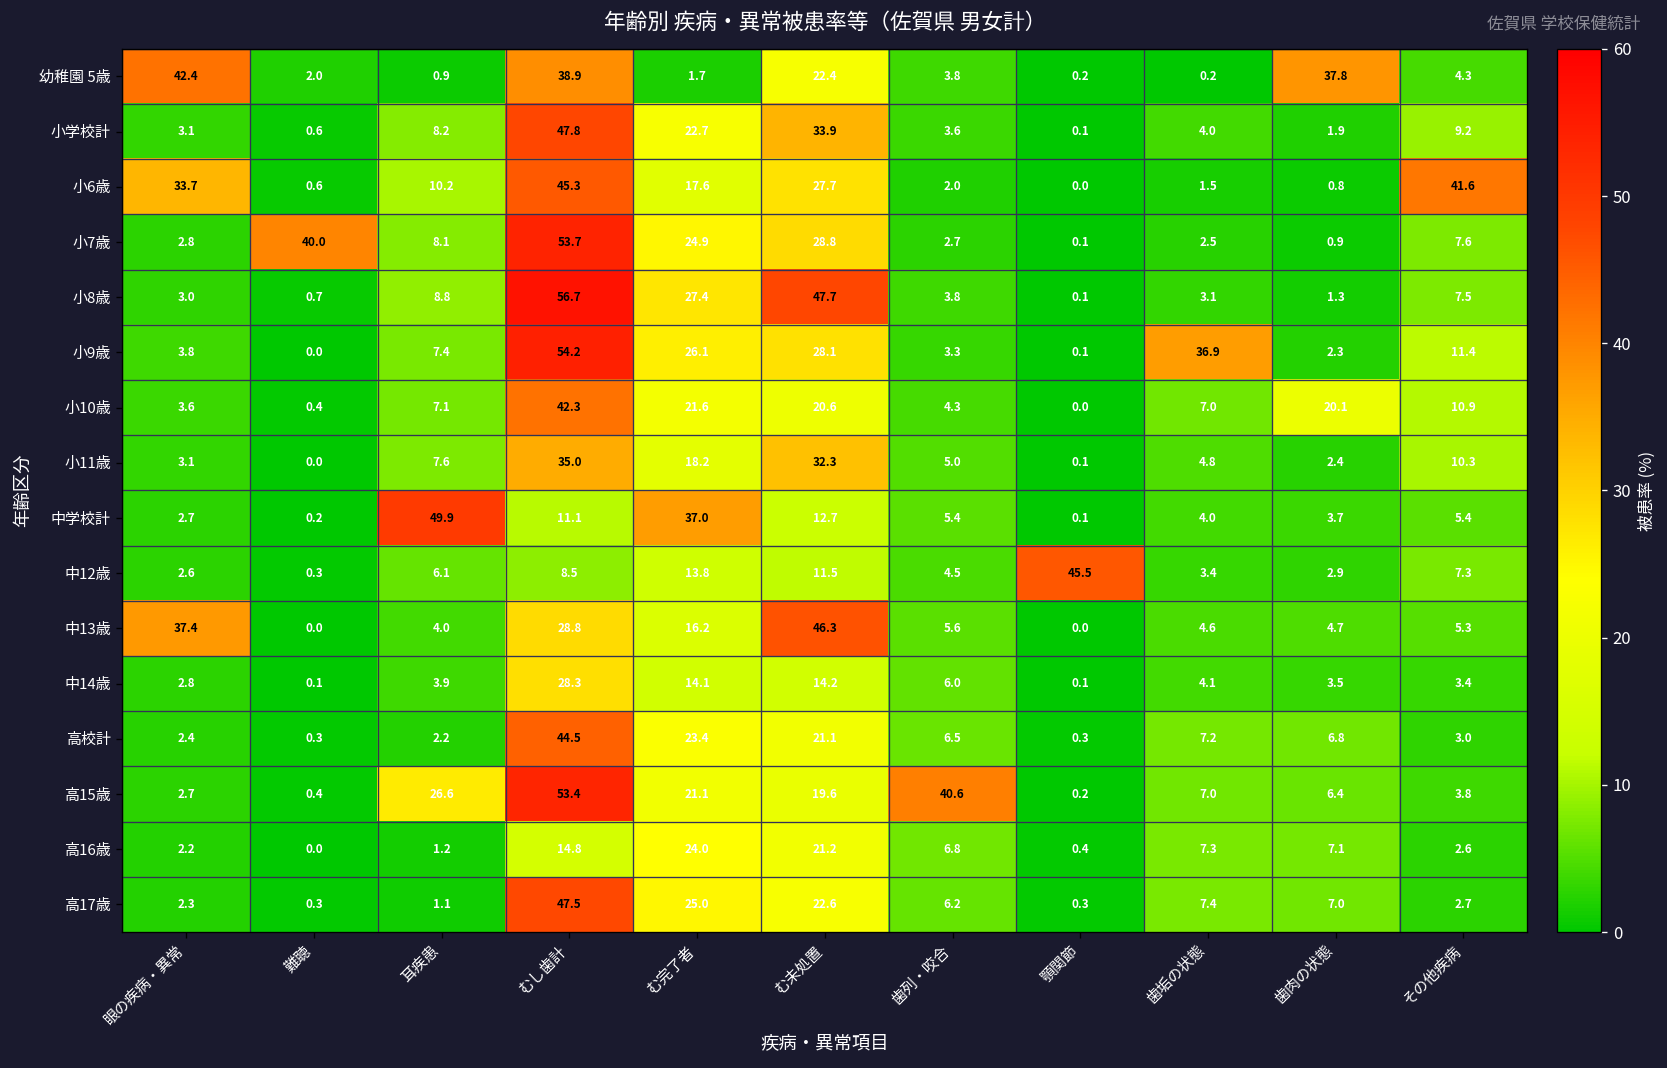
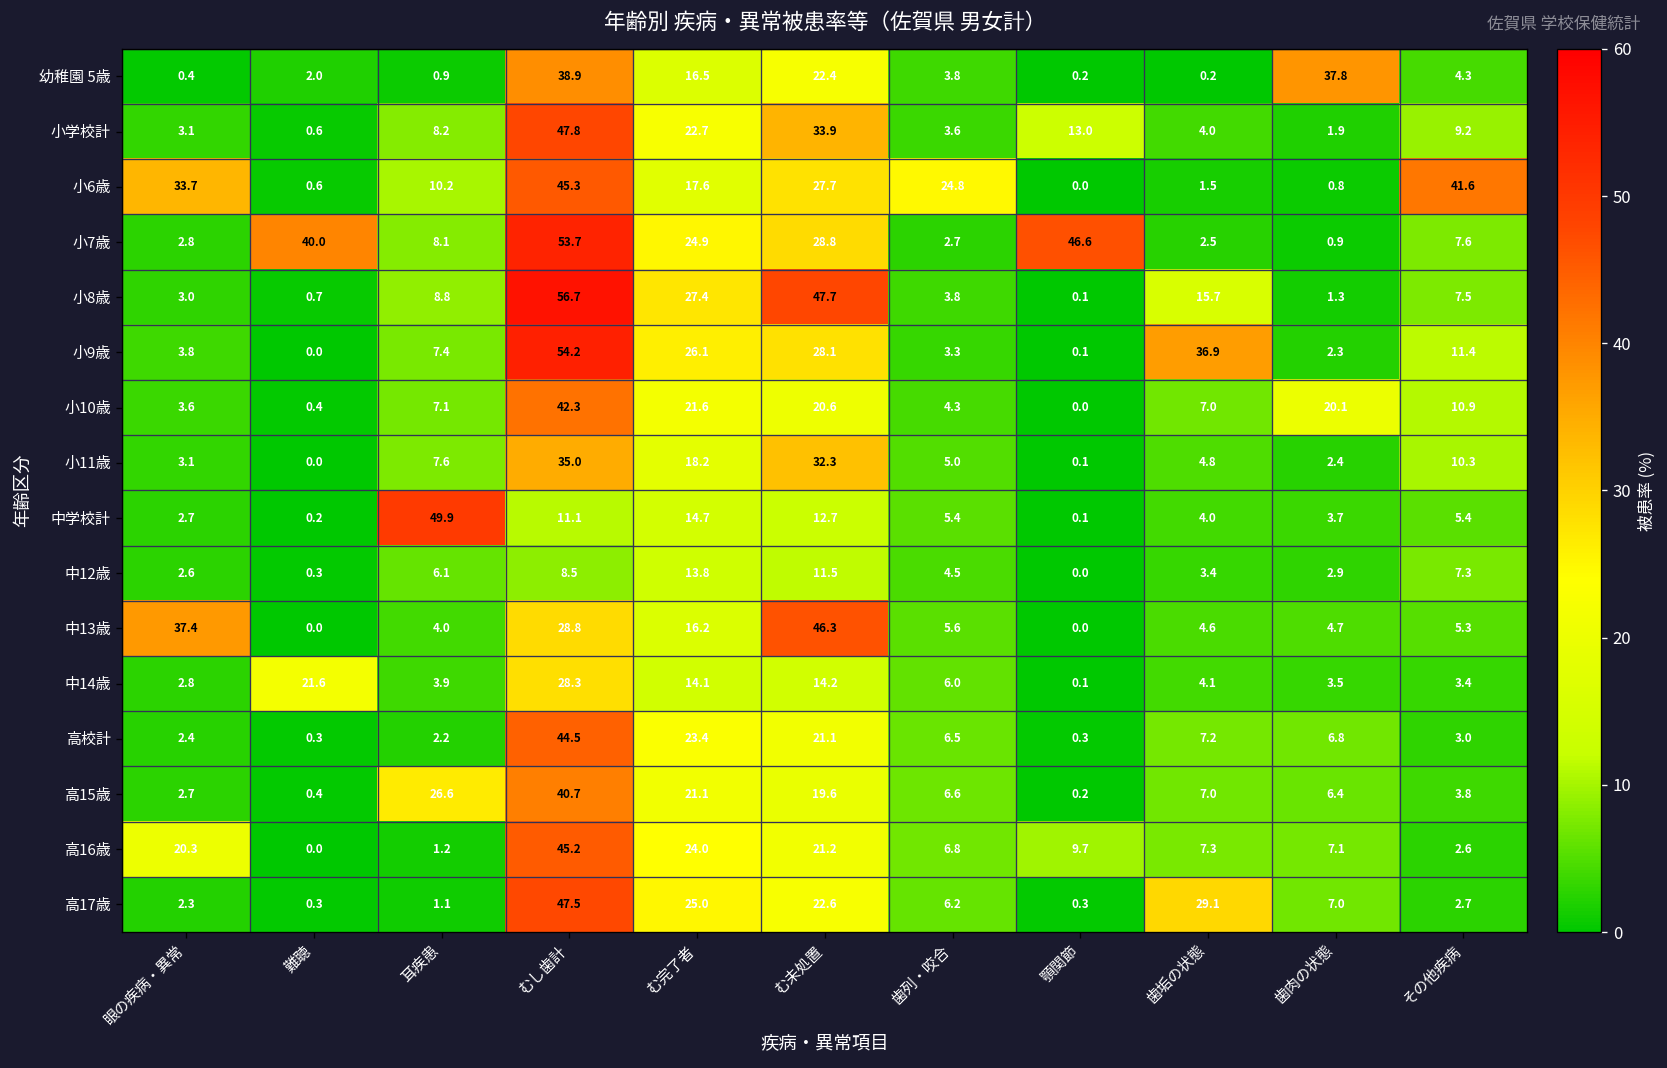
  {
    "幼稚園 5歳": {
-     "眼の疾病・異常": 42.4,
+     "眼の疾病・異常": 0.4,
      "難聴": 2.0,
      "耳疾患": 0.9,
      "むし歯計": 38.9,
-     "む完了者": 1.7,
+     "む完了者": 16.5,
      "む未処置": 22.4,
      "歯列・咬合": 3.8,
      "顎関節": 0.2,
      "歯垢の状態": 0.2,
      "歯肉の状態": 37.8,
      "その他疾病": 4.3
    },
    "小学校計": {
      "眼の疾病・異常": 3.1,
      "難聴": 0.6,
      "耳疾患": 8.2,
      "むし歯計": 47.8,
      "む完了者": 22.7,
      "む未処置": 33.9,
      "歯列・咬合": 3.6,
-     "顎関節": 0.1,
+     "顎関節": 13.0,
      "歯垢の状態": 4.0,
      "歯肉の状態": 1.9,
      "その他疾病": 9.2
    },
    "小6歳": {
      "眼の疾病・異常": 33.7,
      "難聴": 0.6,
      "耳疾患": 10.2,
      "むし歯計": 45.3,
      "む完了者": 17.6,
      "む未処置": 27.7,
-     "歯列・咬合": 2.0,
+     "歯列・咬合": 24.8,
      "顎関節": 0.0,
      "歯垢の状態": 1.5,
      "歯肉の状態": 0.8,
      "その他疾病": 41.6
    },
    "小7歳": {
      "眼の疾病・異常": 2.8,
      "難聴": 40.0,
      "耳疾患": 8.1,
      "むし歯計": 53.7,
      "む完了者": 24.9,
      "む未処置": 28.8,
      "歯列・咬合": 2.7,
-     "顎関節": 0.1,
+     "顎関節": 46.6,
      "歯垢の状態": 2.5,
      "歯肉の状態": 0.9,
      "その他疾病": 7.6
    },
    "小8歳": {
      "眼の疾病・異常": 3.0,
      "難聴": 0.7,
      "耳疾患": 8.8,
      "むし歯計": 56.7,
      "む完了者": 27.4,
      "む未処置": 47.7,
      "歯列・咬合": 3.8,
      "顎関節": 0.1,
-     "歯垢の状態": 3.1,
+     "歯垢の状態": 15.7,
      "歯肉の状態": 1.3,
      "その他疾病": 7.5
    },
    "小9歳": {
      "眼の疾病・異常": 3.8,
      "難聴": 0.0,
      "耳疾患": 7.4,
      "むし歯計": 54.2,
      "む完了者": 26.1,
      "む未処置": 28.1,
      "歯列・咬合": 3.3,
      "顎関節": 0.1,
      "歯垢の状態": 36.9,
      "歯肉の状態": 2.3,
      "その他疾病": 11.4
    },
    "小10歳": {
      "眼の疾病・異常": 3.6,
      "難聴": 0.4,
      "耳疾患": 7.1,
      "むし歯計": 42.3,
      "む完了者": 21.6,
      "む未処置": 20.6,
      "歯列・咬合": 4.3,
      "顎関節": 0.0,
      "歯垢の状態": 7.0,
      "歯肉の状態": 20.1,
      "その他疾病": 10.9
    },
    "小11歳": {
      "眼の疾病・異常": 3.1,
      "難聴": 0.0,
      "耳疾患": 7.6,
      "むし歯計": 35.0,
      "む完了者": 18.2,
      "む未処置": 32.3,
      "歯列・咬合": 5.0,
      "顎関節": 0.1,
      "歯垢の状態": 4.8,
      "歯肉の状態": 2.4,
      "その他疾病": 10.3
    },
    "中学校計": {
      "眼の疾病・異常": 2.7,
      "難聴": 0.2,
      "耳疾患": 49.9,
      "むし歯計": 11.1,
-     "む完了者": 37.0,
+     "む完了者": 14.7,
      "む未処置": 12.7,
      "歯列・咬合": 5.4,
      "顎関節": 0.1,
      "歯垢の状態": 4.0,
      "歯肉の状態": 3.7,
      "その他疾病": 5.4
    },
    "中12歳": {
      "眼の疾病・異常": 2.6,
      "難聴": 0.3,
      "耳疾患": 6.1,
      "むし歯計": 8.5,
      "む完了者": 13.8,
      "む未処置": 11.5,
      "歯列・咬合": 4.5,
-     "顎関節": 45.5,
+     "顎関節": 0.0,
      "歯垢の状態": 3.4,
      "歯肉の状態": 2.9,
      "その他疾病": 7.3
    },
    "中13歳": {
      "眼の疾病・異常": 37.4,
      "難聴": 0.0,
      "耳疾患": 4.0,
      "むし歯計": 28.8,
      "む完了者": 16.2,
      "む未処置": 46.3,
      "歯列・咬合": 5.6,
      "顎関節": 0.0,
      "歯垢の状態": 4.6,
      "歯肉の状態": 4.7,
      "その他疾病": 5.3
    },
    "中14歳": {
      "眼の疾病・異常": 2.8,
-     "難聴": 0.1,
+     "難聴": 21.6,
      "耳疾患": 3.9,
      "むし歯計": 28.3,
      "む完了者": 14.1,
      "む未処置": 14.2,
      "歯列・咬合": 6.0,
      "顎関節": 0.1,
      "歯垢の状態": 4.1,
      "歯肉の状態": 3.5,
      "その他疾病": 3.4
    },
    "高校計": {
      "眼の疾病・異常": 2.4,
      "難聴": 0.3,
      "耳疾患": 2.2,
      "むし歯計": 44.5,
      "む完了者": 23.4,
      "む未処置": 21.1,
      "歯列・咬合": 6.5,
      "顎関節": 0.3,
      "歯垢の状態": 7.2,
      "歯肉の状態": 6.8,
      "その他疾病": 3.0
    },
    "高15歳": {
      "眼の疾病・異常": 2.7,
      "難聴": 0.4,
      "耳疾患": 26.6,
-     "むし歯計": 53.4,
+     "むし歯計": 40.7,
      "む完了者": 21.1,
      "む未処置": 19.6,
-     "歯列・咬合": 40.6,
+     "歯列・咬合": 6.6,
      "顎関節": 0.2,
      "歯垢の状態": 7.0,
      "歯肉の状態": 6.4,
      "その他疾病": 3.8
    },
    "高16歳": {
-     "眼の疾病・異常": 2.2,
+     "眼の疾病・異常": 20.3,
      "難聴": 0.0,
      "耳疾患": 1.2,
-     "むし歯計": 14.8,
+     "むし歯計": 45.2,
      "む完了者": 24.0,
      "む未処置": 21.2,
      "歯列・咬合": 6.8,
-     "顎関節": 0.4,
+     "顎関節": 9.7,
      "歯垢の状態": 7.3,
      "歯肉の状態": 7.1,
      "その他疾病": 2.6
    },
    "高17歳": {
      "眼の疾病・異常": 2.3,
      "難聴": 0.3,
      "耳疾患": 1.1,
      "むし歯計": 47.5,
      "む完了者": 25.0,
      "む未処置": 22.6,
      "歯列・咬合": 6.2,
      "顎関節": 0.3,
-     "歯垢の状態": 7.4,
+     "歯垢の状態": 29.1,
      "歯肉の状態": 7.0,
      "その他疾病": 2.7
    }
  }
